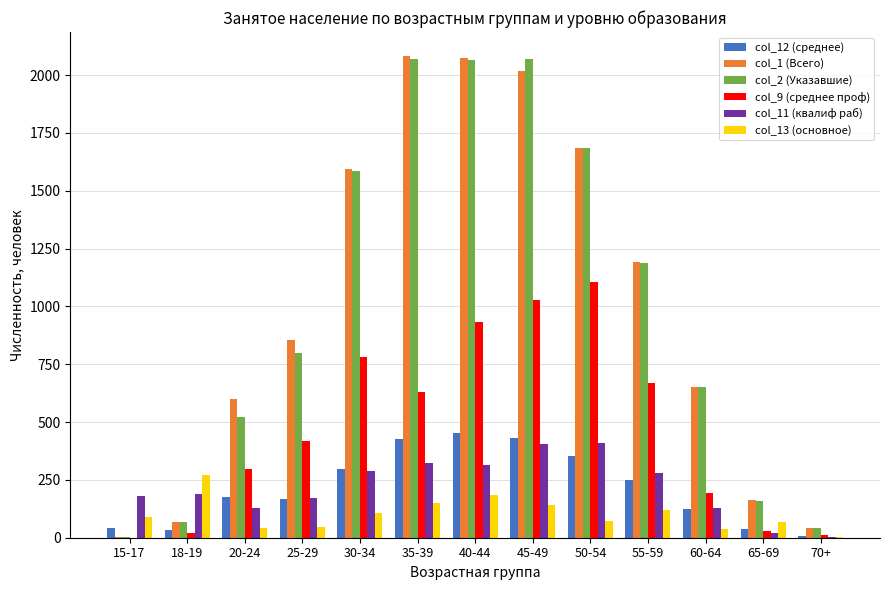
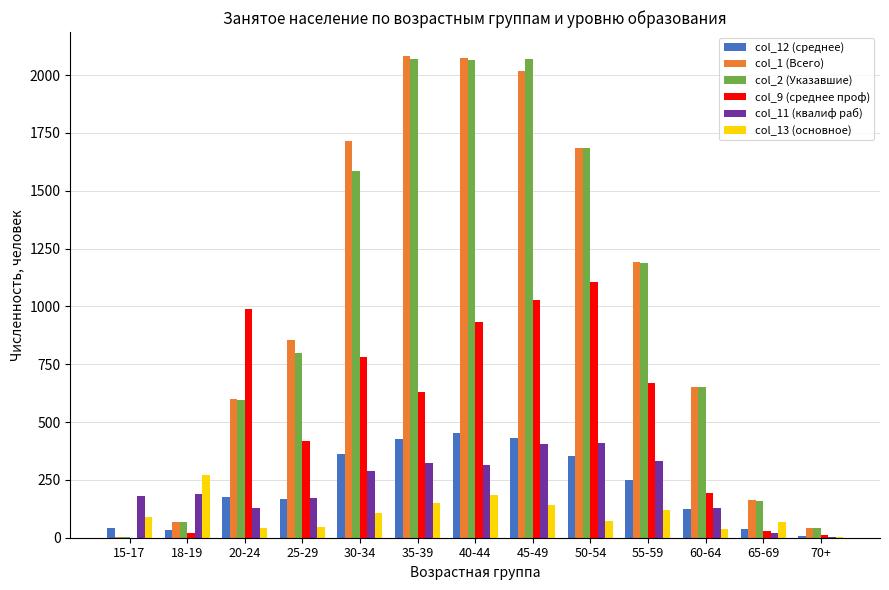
  {
    "col_12 (среднее)": {
      "15-17": 40,
      "18-19": 30,
      "20-24": 180,
      "25-29": 170,
-     "30-34": 300,
+     "30-34": 360,
      "35-39": 430,
      "40-44": 450,
      "45-49": 430,
      "50-54": 350,
      "55-59": 250,
      "60-64": 130,
      "65-69": 40
    },
    "col_1 (Всего)": {
      "18-19": 70,
      "20-24": 600,
      "25-29": 850,
-     "30-34": 1590,
+     "30-34": 1720,
      "35-39": 2080,
      "40-44": 2080,
      "45-49": 2020,
      "50-54": 1690,
      "55-59": 1190,
      "60-64": 650,
      "65-69": 160,
      "70+": 40
    },
    "col_2 (Указавшие)": {
      "18-19": 70,
-     "20-24": 520,
+     "20-24": 600,
      "25-29": 800,
      "30-34": 1580,
      "35-39": 2070,
      "40-44": 2070,
      "45-49": 2070,
      "50-54": 1690,
      "55-59": 1190,
      "60-64": 650,
      "65-69": 160,
      "70+": 40
    },
    "col_9 (среднее проф)": {
      "15-17": 0,
      "18-19": 20,
-     "20-24": 300,
+     "20-24": 990,
      "25-29": 420,
      "30-34": 780,
      "35-39": 630,
      "40-44": 930,
      "45-49": 1030,
      "50-54": 1110,
      "55-59": 670,
      "60-64": 190,
      "65-69": 30,
      "70+": 10
    },
    "col_11 (квалиф раб)": {
      "15-17": 180,
      "18-19": 190,
      "20-24": 130,
      "25-29": 170,
      "30-34": 290,
      "35-39": 320,
      "40-44": 310,
      "45-49": 410,
      "50-54": 410,
-     "55-59": 280,
+     "55-59": 330,
      "60-64": 130,
      "65-69": 20
    },
    "col_13 (основное)": {
      "15-17": 90,
      "18-19": 270,
      "20-24": 40,
      "25-29": 50,
      "30-34": 110,
      "35-39": 150,
      "40-44": 180,
      "45-49": 140,
      "50-54": 70,
      "55-59": 120,
      "60-64": 40,
      "65-69": 70
    }
  }
